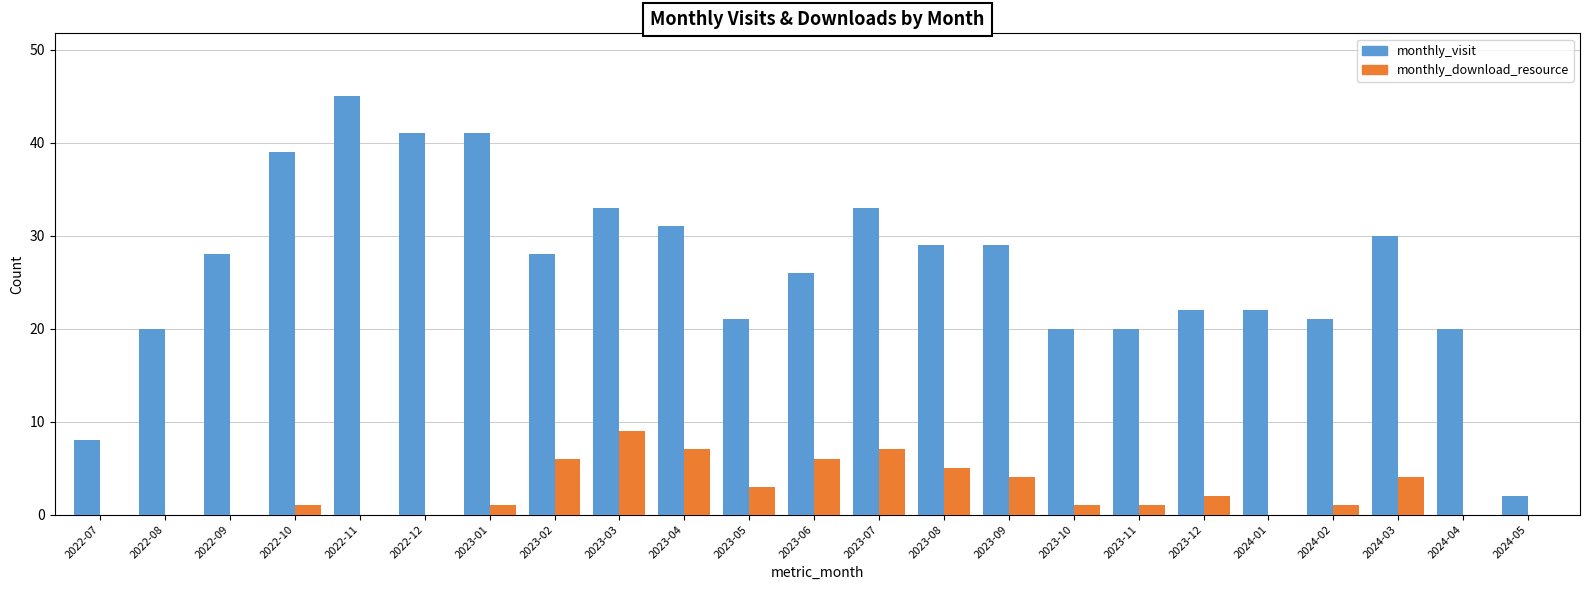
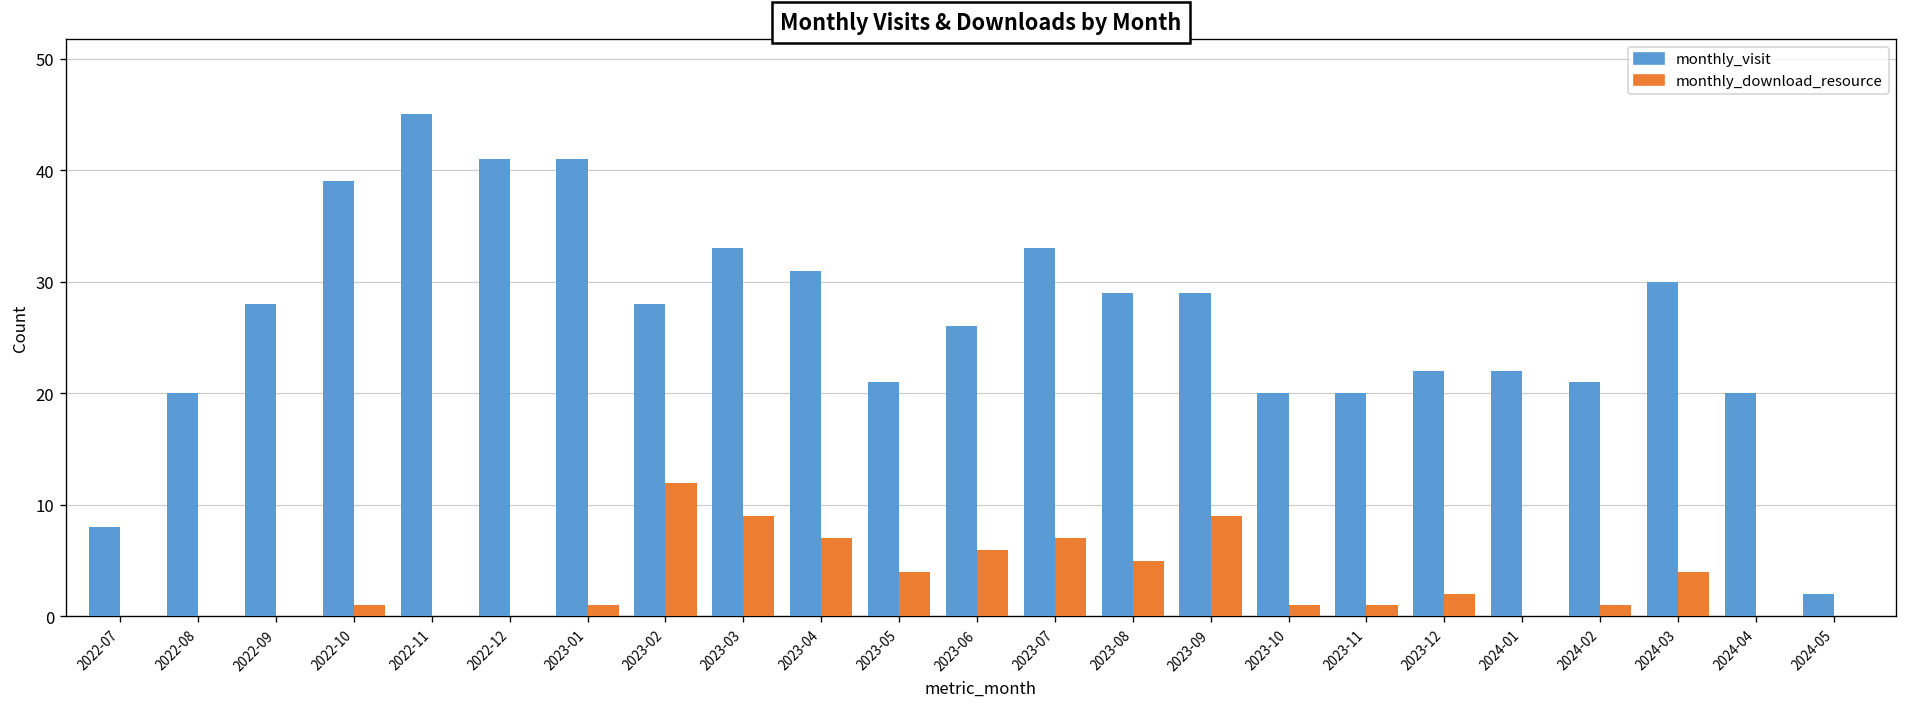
  {
    "monthly_visit": {
      "2022-07": 8,
      "2022-08": 20,
      "2022-09": 28,
      "2022-10": 39,
      "2022-11": 45,
      "2022-12": 41,
      "2023-01": 41,
      "2023-02": 28,
      "2023-03": 33,
      "2023-04": 31,
      "2023-05": 21,
      "2023-06": 26,
      "2023-07": 33,
      "2023-08": 29,
      "2023-09": 29,
      "2023-10": 20,
      "2023-11": 20,
      "2023-12": 22,
      "2024-01": 22,
      "2024-02": 21,
      "2024-03": 30,
      "2024-04": 20,
      "2024-05": 2
    },
    "monthly_download_resource": {
      "2022-07": 0,
      "2022-08": 0,
      "2022-09": 0,
      "2022-10": 1,
      "2022-11": 0,
      "2022-12": 0,
      "2023-01": 1,
-     "2023-02": 6,
+     "2023-02": 12,
      "2023-03": 9,
      "2023-04": 7,
-     "2023-05": 3,
+     "2023-05": 4,
      "2023-06": 6,
      "2023-07": 7,
      "2023-08": 5,
-     "2023-09": 4,
+     "2023-09": 9,
      "2023-10": 1,
      "2023-11": 1,
      "2023-12": 2,
      "2024-01": 0,
      "2024-02": 1,
      "2024-03": 4,
      "2024-04": 0,
      "2024-05": 0
    }
  }
